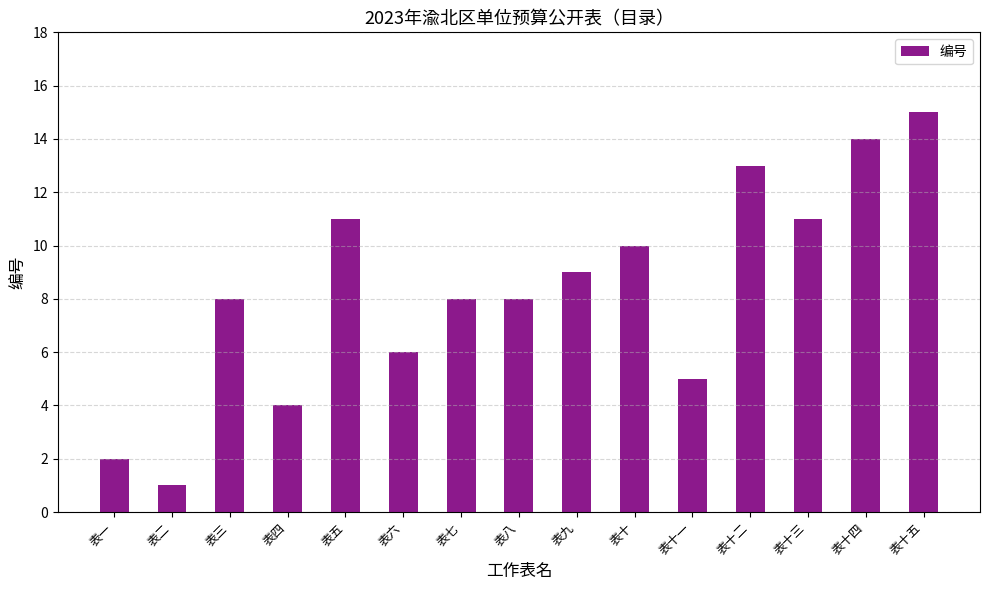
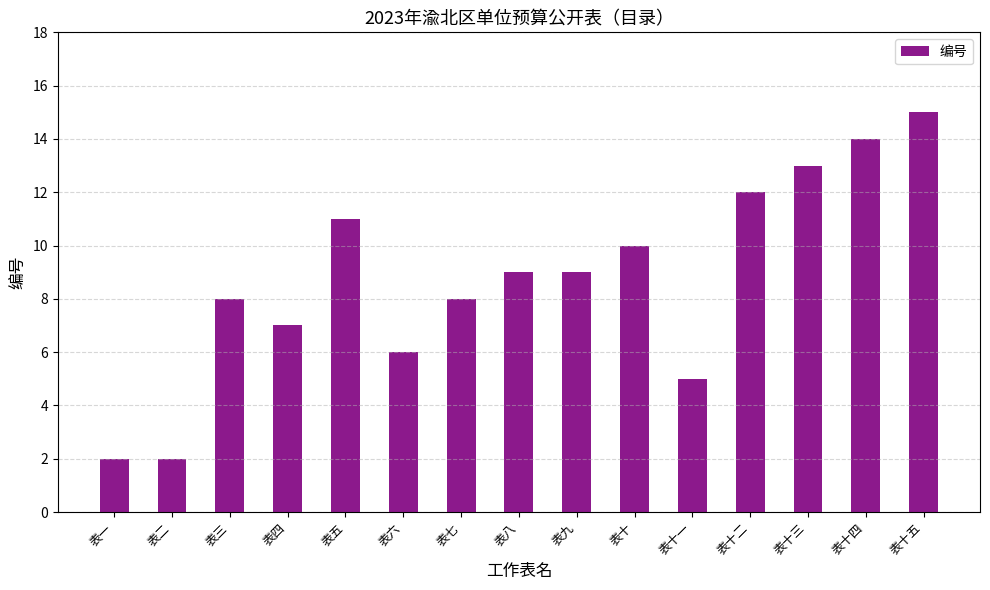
  {
    "表一": 2,
-   "表二": 1,
+   "表二": 2,
    "表三": 8,
-   "表四": 4,
+   "表四": 7,
    "表五": 11,
    "表六": 6,
    "表七": 8,
-   "表八": 8,
+   "表八": 9,
    "表九": 9,
    "表十": 10,
    "表十一": 5,
-   "表十二": 13,
-   "表十三": 11,
+   "表十二": 12,
+   "表十三": 13,
    "表十四": 14,
    "表十五": 15
  }
